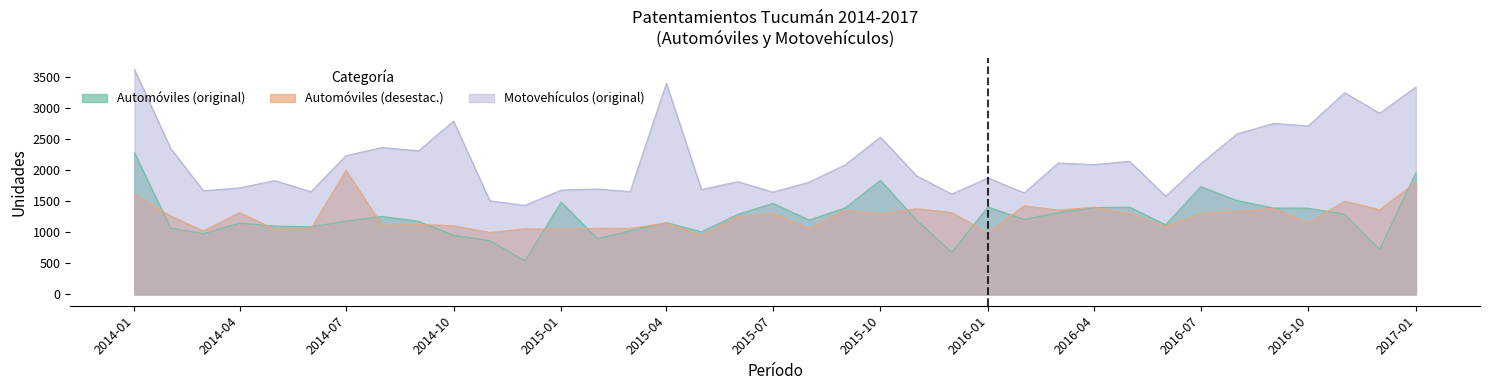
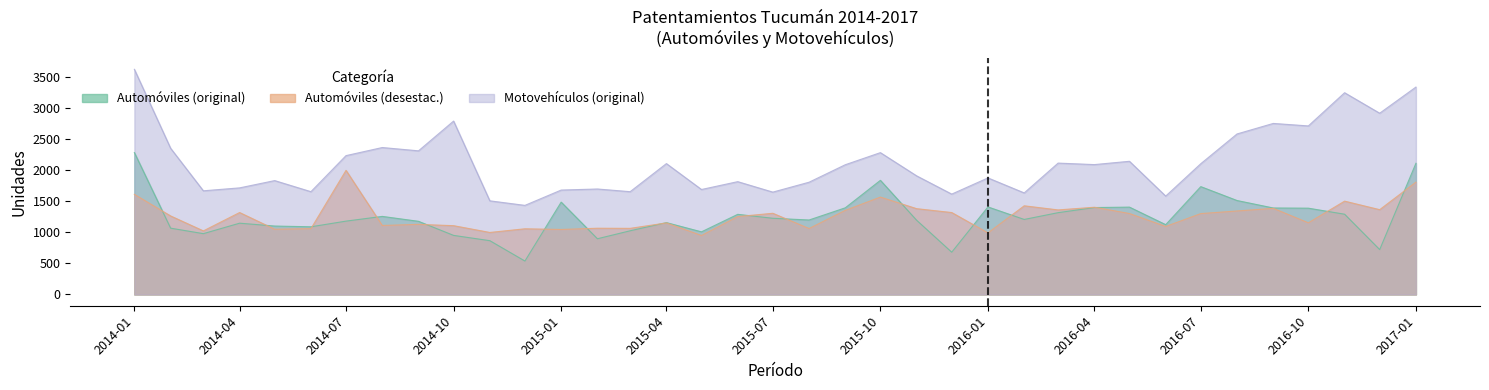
  {
    "Automóviles (original)": {
      "2014-01": 2300,
      "2014-04": 1100,
      "2014-07": 1200,
      "2014-10": 900,
      "2015-01": 1500,
-     "2015-07": 1500,
+     "2015-07": 1200,
      "2015-10": 1800,
      "2016-01": 1400,
      "2016-07": 1700,
      "2016-10": 1400,
-     "2017-01": 2000
+     "2017-01": 2100
    },
    "Automóviles (desestac.)": {
      "2014-01": 1600,
      "2014-04": 1300,
      "2014-07": 2000,
      "2014-10": 1100,
      "2015-01": 1000,
      "2015-07": 1300,
-     "2015-10": 1300,
+     "2015-10": 1600,
      "2016-01": 1000,
      "2016-07": 1300,
      "2016-10": 1200,
      "2017-01": 1800
    },
    "Motovehículos (original)": {
      "2014-01": 3600,
      "2014-04": 1700,
      "2014-07": 2200,
      "2014-10": 2800,
      "2015-01": 1700,
-     "2015-04": 3400,
+     "2015-04": 2100,
      "2015-07": 1600,
-     "2015-10": 2500,
+     "2015-10": 2300,
      "2016-01": 1900,
      "2016-04": 2100,
      "2016-07": 2100,
      "2016-10": 2700,
      "2017-01": 3300
    }
  }
